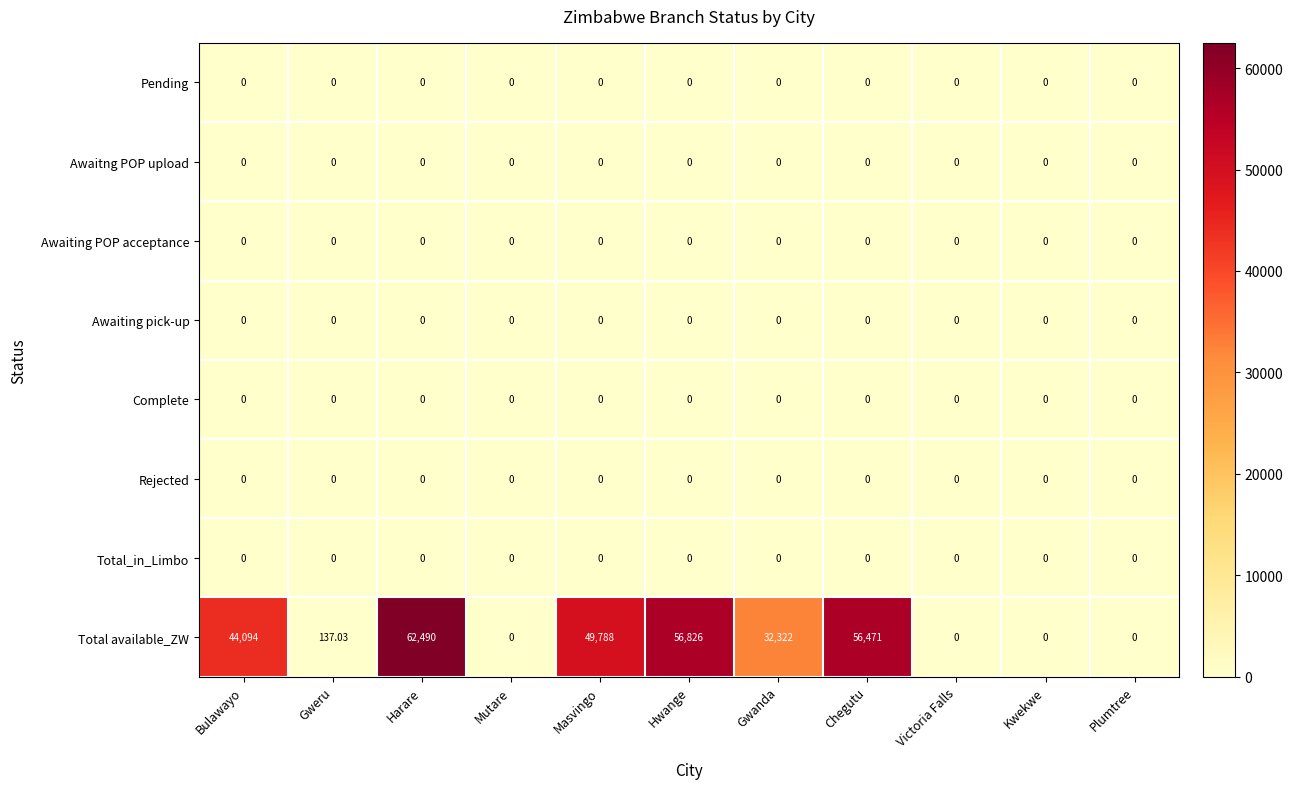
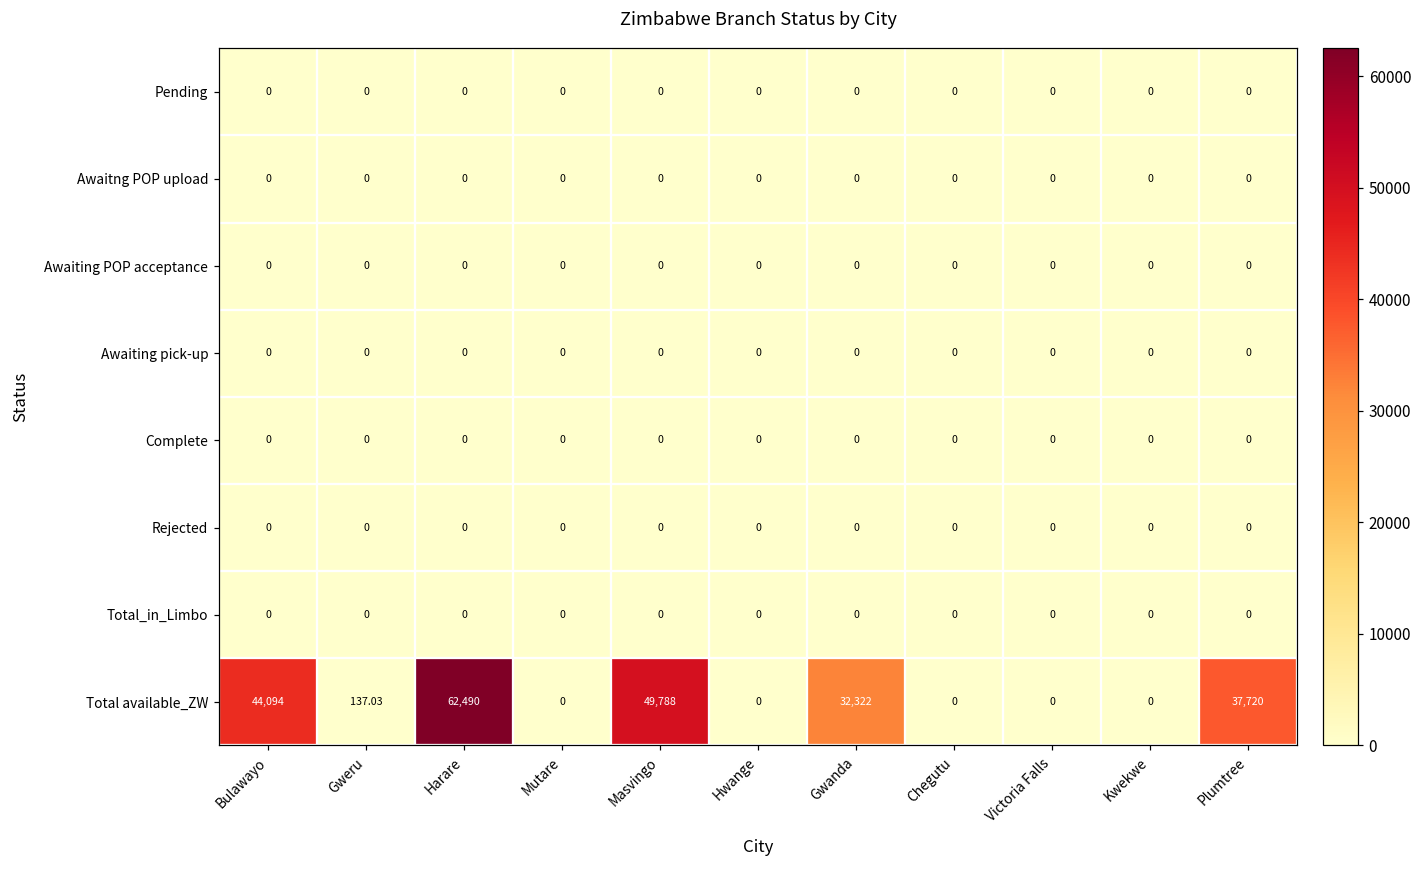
  {
    "Pending": {
      "Bulawayo": "0",
      "Gweru": "0",
      "Harare": "0",
      "Mutare": "0",
      "Masvingo": "0",
      "Hwange": "0",
      "Gwanda": "0",
      "Chegutu": "0",
      "Victoria Falls": "0",
      "Kwekwe": "0",
      "Plumtree": "0"
    },
    "Awaitng POP upload": {
      "Bulawayo": "0",
      "Gweru": "0",
      "Harare": "0",
      "Mutare": "0",
      "Masvingo": "0",
      "Hwange": "0",
      "Gwanda": "0",
      "Chegutu": "0",
      "Victoria Falls": "0",
      "Kwekwe": "0",
      "Plumtree": "0"
    },
    "Awaiting POP acceptance": {
      "Bulawayo": "0",
      "Gweru": "0",
      "Harare": "0",
      "Mutare": "0",
      "Masvingo": "0",
      "Hwange": "0",
      "Gwanda": "0",
      "Chegutu": "0",
      "Victoria Falls": "0",
      "Kwekwe": "0",
      "Plumtree": "0"
    },
    "Awaiting pick-up": {
      "Bulawayo": "0",
      "Gweru": "0",
      "Harare": "0",
      "Mutare": "0",
      "Masvingo": "0",
      "Hwange": "0",
      "Gwanda": "0",
      "Chegutu": "0",
      "Victoria Falls": "0",
      "Kwekwe": "0",
      "Plumtree": "0"
    },
    "Complete": {
      "Bulawayo": "0",
      "Gweru": "0",
      "Harare": "0",
      "Mutare": "0",
      "Masvingo": "0",
      "Hwange": "0",
      "Gwanda": "0",
      "Chegutu": "0",
      "Victoria Falls": "0",
      "Kwekwe": "0",
      "Plumtree": "0"
    },
    "Rejected": {
      "Bulawayo": "0",
      "Gweru": "0",
      "Harare": "0",
      "Mutare": "0",
      "Masvingo": "0",
      "Hwange": "0",
      "Gwanda": "0",
      "Chegutu": "0",
      "Victoria Falls": "0",
      "Kwekwe": "0",
      "Plumtree": "0"
    },
    "Total_in_Limbo": {
      "Bulawayo": "0",
      "Gweru": "0",
      "Harare": "0",
      "Mutare": "0",
      "Masvingo": "0",
      "Hwange": "0",
      "Gwanda": "0",
      "Chegutu": "0",
      "Victoria Falls": "0",
      "Kwekwe": "0",
      "Plumtree": "0"
    },
    "Total available_ZW": {
      "Bulawayo": "44,094",
      "Gweru": "137.03",
      "Harare": "62,490",
      "Mutare": "0",
      "Masvingo": "49,788",
-     "Hwange": "56,826",
+     "Hwange": "0",
      "Gwanda": "32,322",
-     "Chegutu": "56,471",
+     "Chegutu": "0",
      "Victoria Falls": "0",
      "Kwekwe": "0",
-     "Plumtree": "0"
+     "Plumtree": "37,720"
    }
  }
